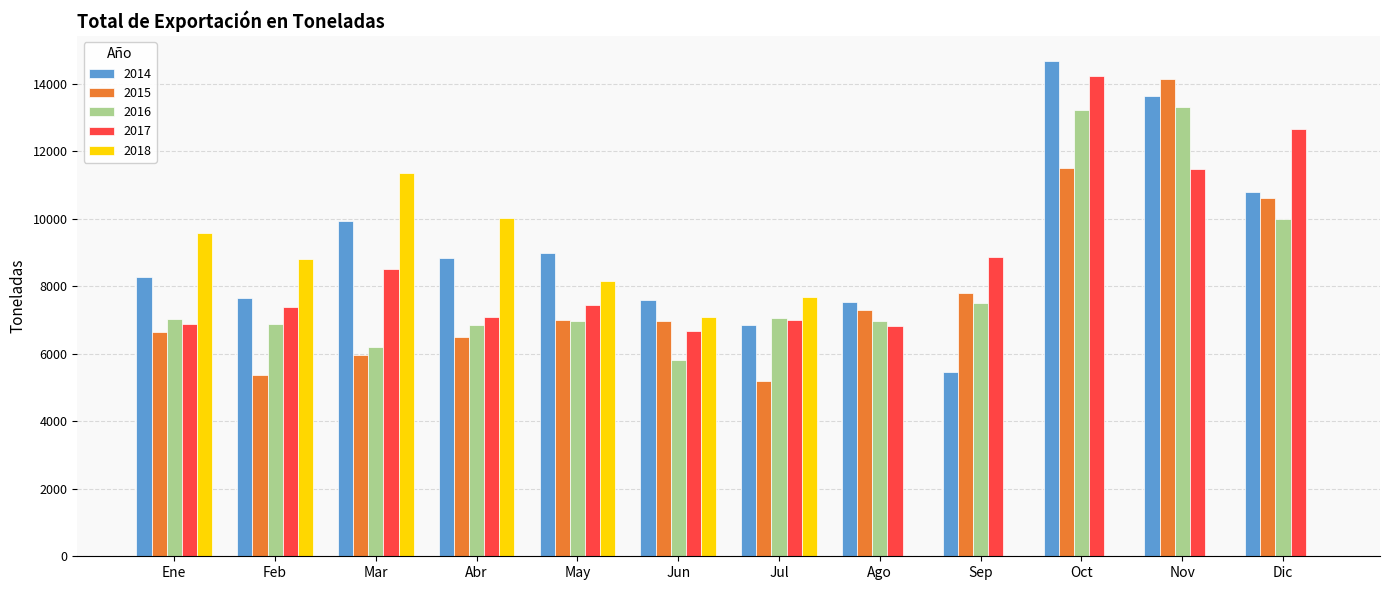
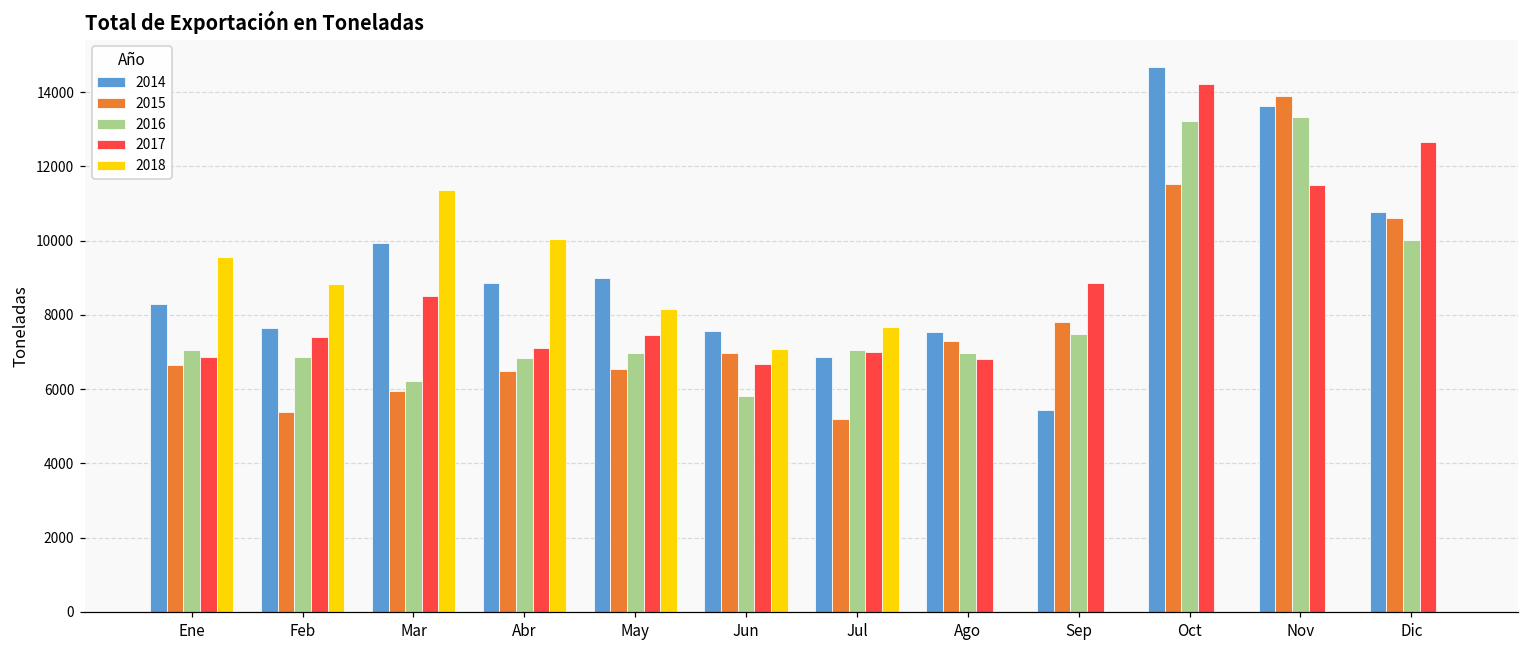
  {
    "2014": {
      "Ene": 8300,
      "Feb": 7700,
      "Mar": 9900,
      "Abr": 8800,
      "May": 9000,
      "Jun": 7600,
      "Jul": 6900,
      "Ago": 7500,
      "Sep": 5400,
      "Oct": 14700,
      "Nov": 13600,
      "Dic": 10800
    },
    "2015": {
      "Ene": 6600,
      "Feb": 5400,
      "Mar": 6000,
      "Abr": 6500,
-     "May": 7000,
+     "May": 6500,
      "Jun": 7000,
      "Jul": 5200,
      "Ago": 7300,
      "Sep": 7800,
      "Oct": 11500,
-     "Nov": 14200,
+     "Nov": 13900,
      "Dic": 10600
    },
    "2016": {
      "Ene": 7000,
      "Feb": 6900,
      "Mar": 6200,
      "Abr": 6800,
      "May": 7000,
      "Jun": 5800,
      "Jul": 7000,
      "Ago": 7000,
      "Sep": 7500,
      "Oct": 13200,
      "Nov": 13300,
      "Dic": 10000
    },
    "2017": {
      "Ene": 6900,
      "Feb": 7400,
      "Mar": 8500,
      "Abr": 7100,
      "May": 7500,
      "Jun": 6700,
      "Jul": 7000,
      "Ago": 6800,
      "Sep": 8900,
      "Oct": 14200,
      "Nov": 11500,
      "Dic": 12700
    },
    "2018": {
      "Ene": 9600,
      "Feb": 8800,
      "Mar": 11400,
      "Abr": 10000,
      "May": 8200,
      "Jun": 7100,
      "Jul": 7700,
      "Ago": 0,
      "Sep": 0,
      "Oct": 0,
      "Nov": 0,
      "Dic": 0
    }
  }
